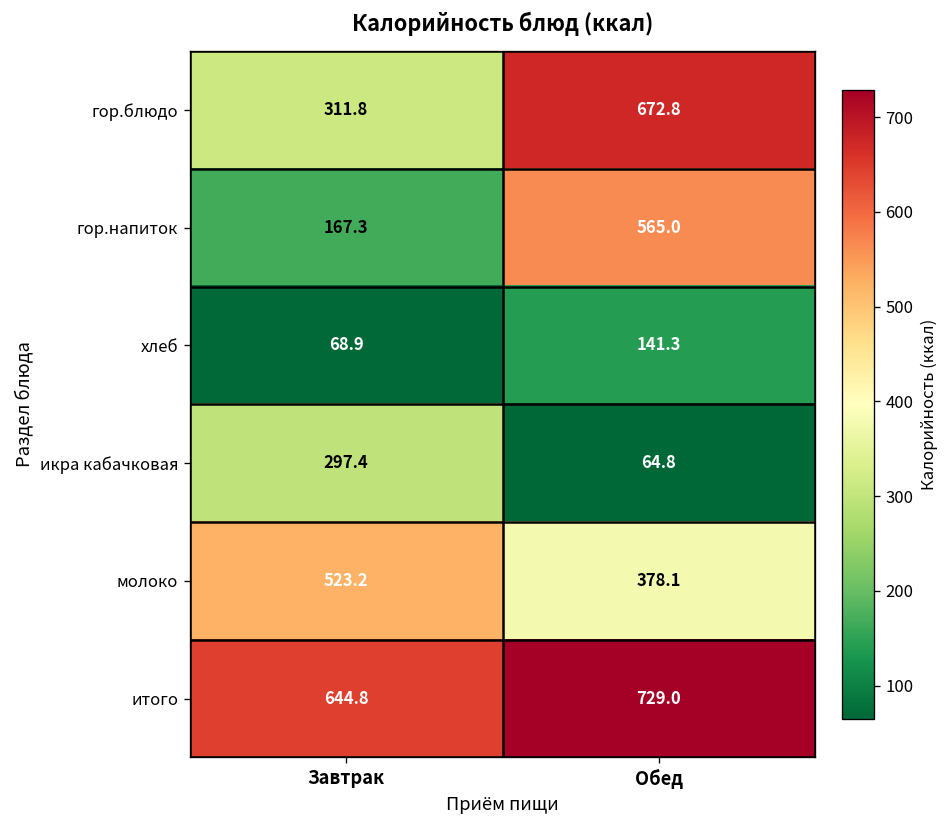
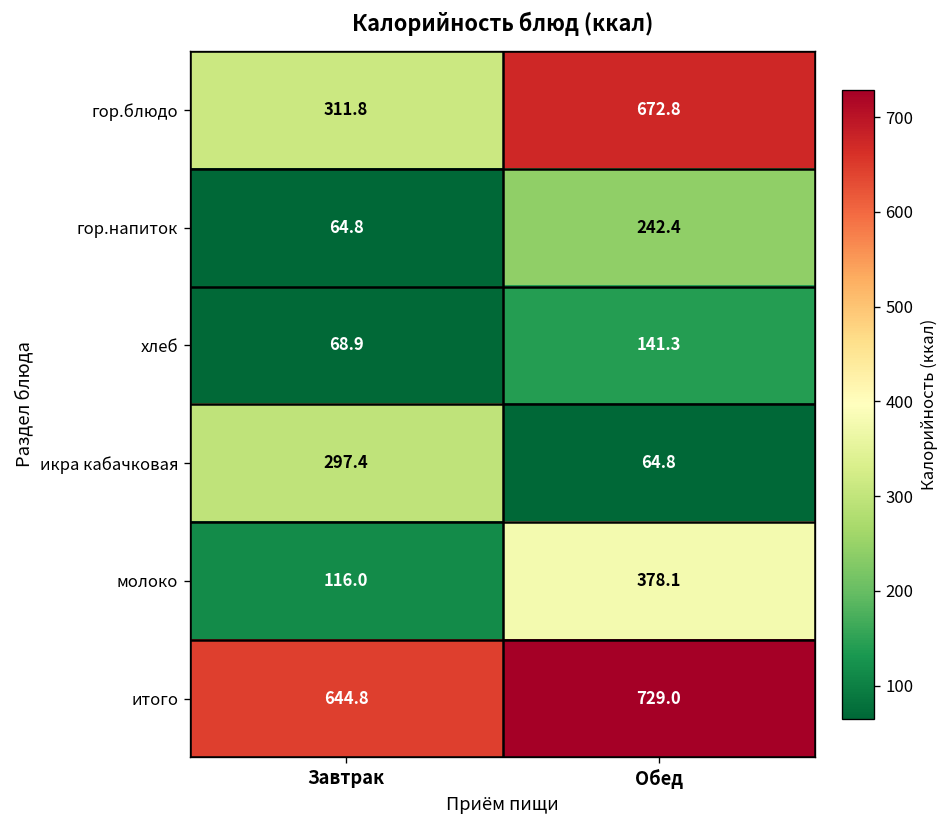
  {
    "гор.блюдо": {
      "Завтрак": 311.8,
      "Обед": 672.8
    },
    "гор.напиток": {
-     "Завтрак": 167.3,
-     "Обед": 565.0
+     "Завтрак": 64.8,
+     "Обед": 242.4
    },
    "хлеб": {
      "Завтрак": 68.9,
      "Обед": 141.3
    },
    "икра кабачковая": {
      "Завтрак": 297.4,
      "Обед": 64.8
    },
    "молоко": {
-     "Завтрак": 523.2,
+     "Завтрак": 116.0,
      "Обед": 378.1
    },
    "итого": {
      "Завтрак": 644.8,
      "Обед": 729.0
    }
  }
